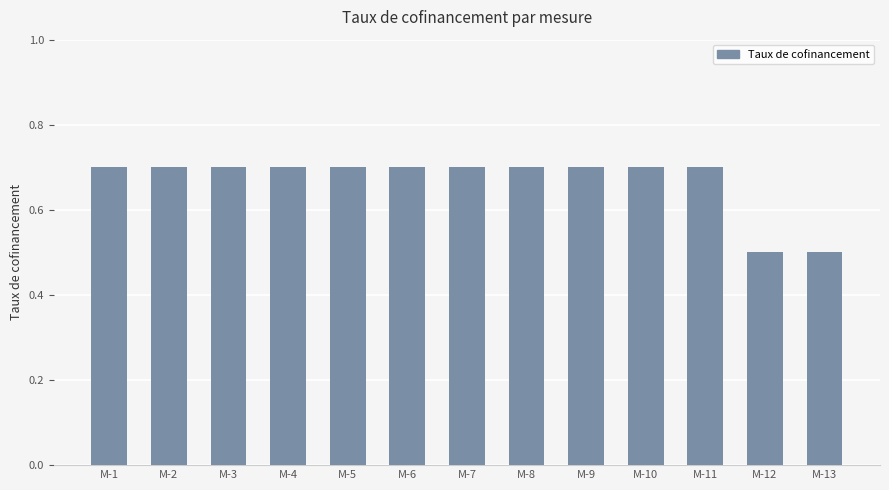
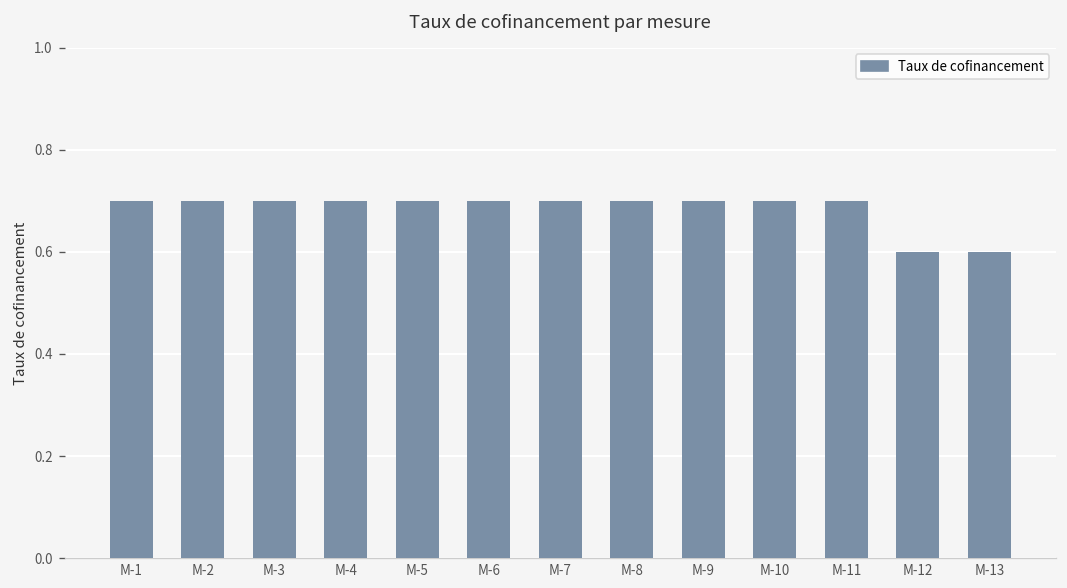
  {
    "M-1": 0.7,
    "M-2": 0.7,
    "M-3": 0.7,
    "M-4": 0.7,
    "M-5": 0.7,
    "M-6": 0.7,
    "M-7": 0.7,
    "M-8": 0.7,
    "M-9": 0.7,
    "M-10": 0.7,
    "M-11": 0.7,
-   "M-12": 0.5,
-   "M-13": 0.5
+   "M-12": 0.6,
+   "M-13": 0.6
  }
